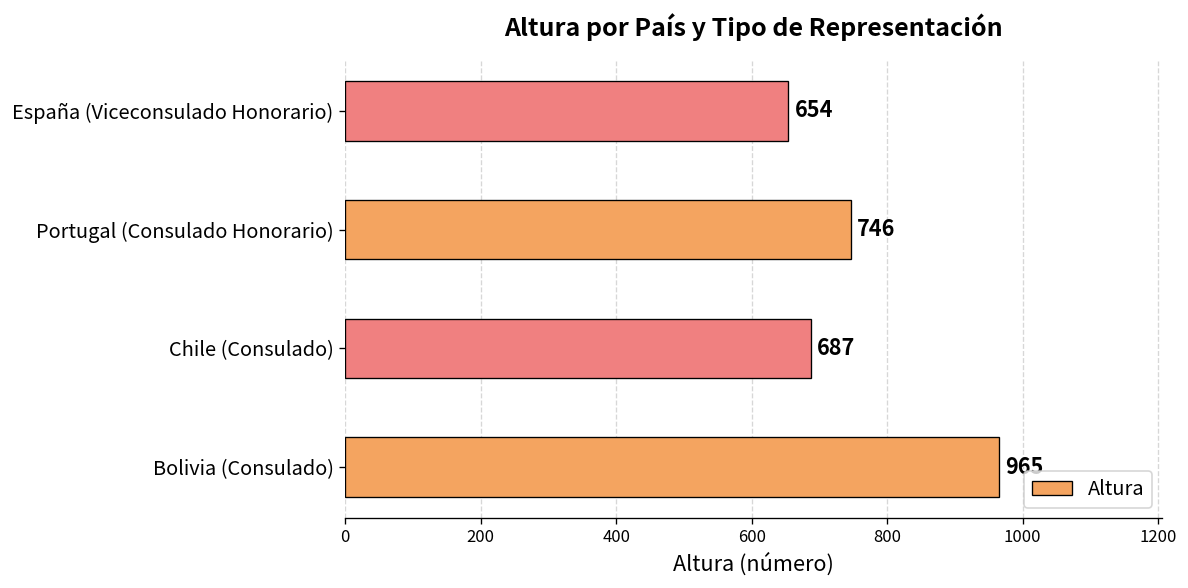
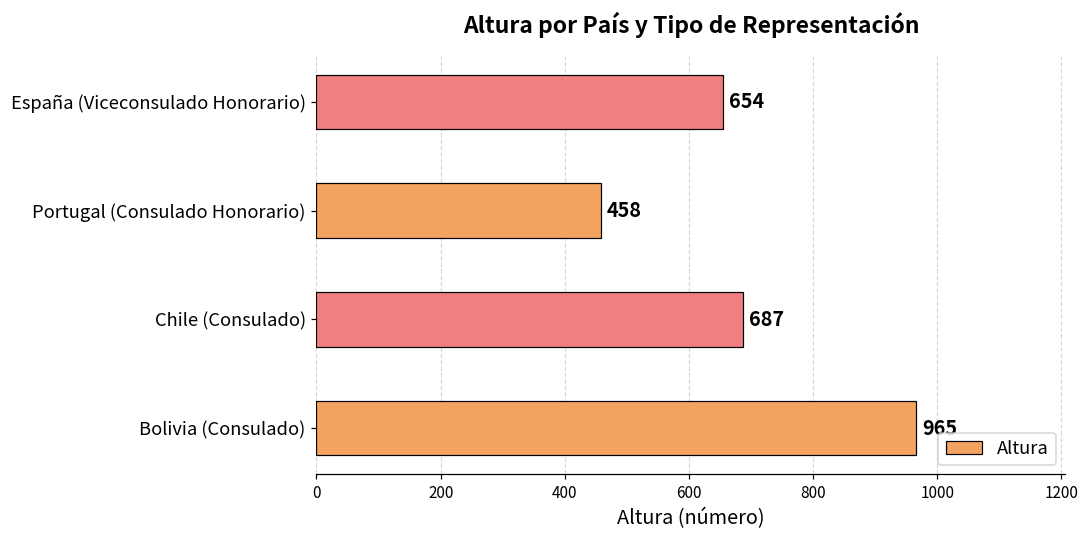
  {
    "España (Viceconsulado Honorario)": 654,
-   "Portugal (Consulado Honorario)": 746,
+   "Portugal (Consulado Honorario)": 458,
    "Chile (Consulado)": 687
  }
